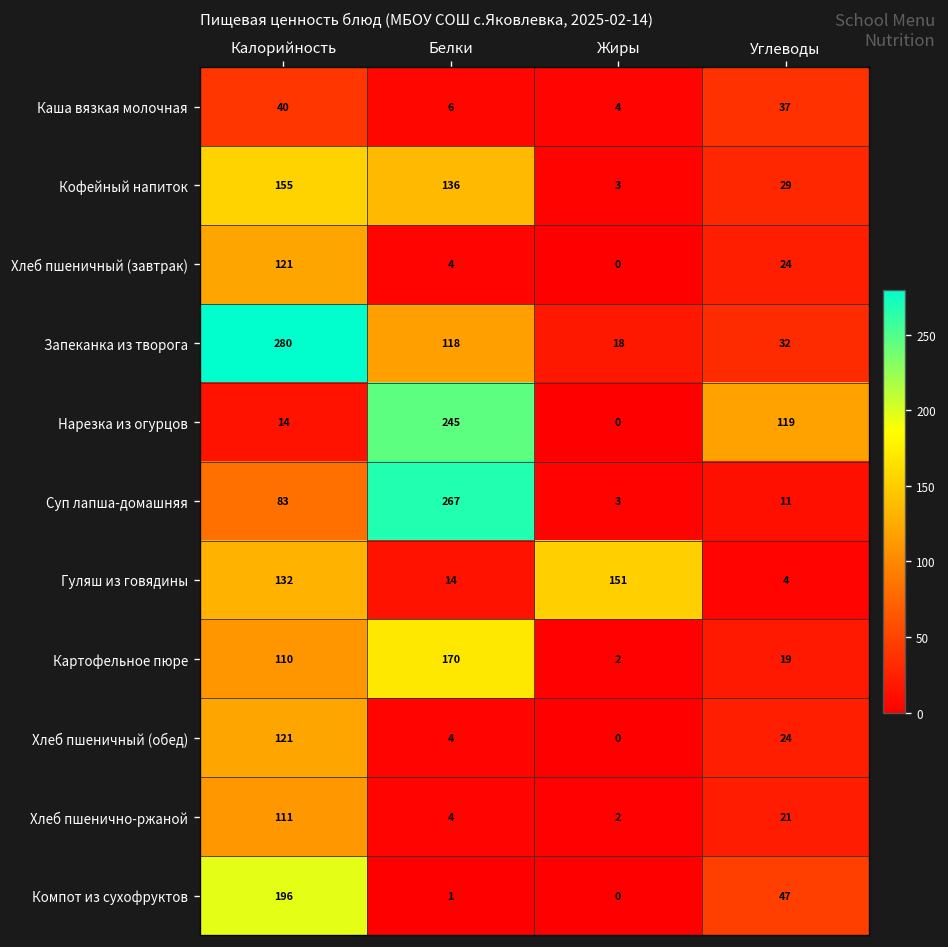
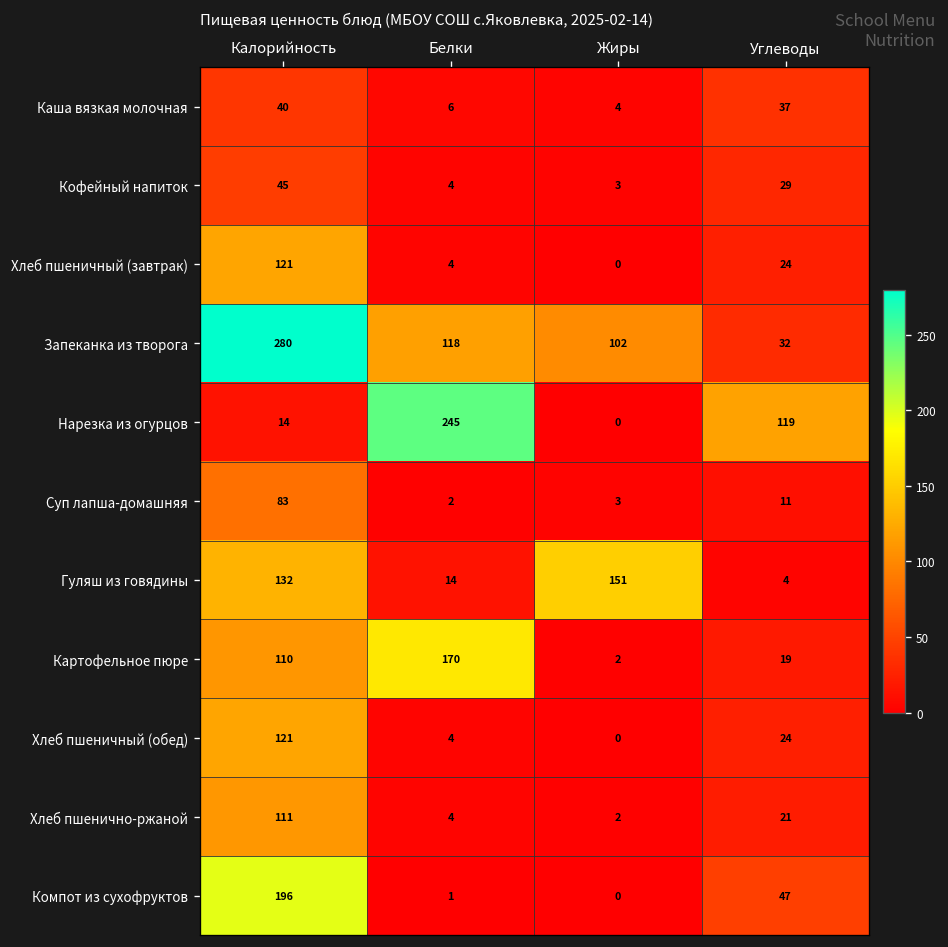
  {
    "Каша вязкая молочная": {
      "Калорийность": 40,
      "Белки": 6,
      "Жиры": 4,
      "Углеводы": 37
    },
    "Кофейный напиток": {
-     "Калорийность": 155,
-     "Белки": 136,
+     "Калорийность": 45,
+     "Белки": 4,
      "Жиры": 3,
      "Углеводы": 29
    },
    "Хлеб пшеничный (завтрак)": {
      "Калорийность": 121,
      "Белки": 4,
      "Жиры": 0,
      "Углеводы": 24
    },
    "Запеканка из творога": {
      "Калорийность": 280,
      "Белки": 118,
-     "Жиры": 18,
+     "Жиры": 102,
      "Углеводы": 32
    },
    "Нарезка из огурцов": {
      "Калорийность": 14,
      "Белки": 245,
      "Жиры": 0,
      "Углеводы": 119
    },
    "Суп лапша-домашняя": {
      "Калорийность": 83,
-     "Белки": 267,
+     "Белки": 2,
      "Жиры": 3,
      "Углеводы": 11
    },
    "Гуляш из говядины": {
      "Калорийность": 132,
      "Белки": 14,
      "Жиры": 151,
      "Углеводы": 4
    },
    "Картофельное пюре": {
      "Калорийность": 110,
      "Белки": 170,
      "Жиры": 2,
      "Углеводы": 19
    },
    "Хлеб пшеничный (обед)": {
      "Калорийность": 121,
      "Белки": 4,
      "Жиры": 0,
      "Углеводы": 24
    },
    "Хлеб пшенично-ржаной": {
      "Калорийность": 111,
      "Белки": 4,
      "Жиры": 2,
      "Углеводы": 21
    },
    "Компот из сухофруктов": {
      "Калорийность": 196,
      "Белки": 1,
      "Жиры": 0,
      "Углеводы": 47
    }
  }
